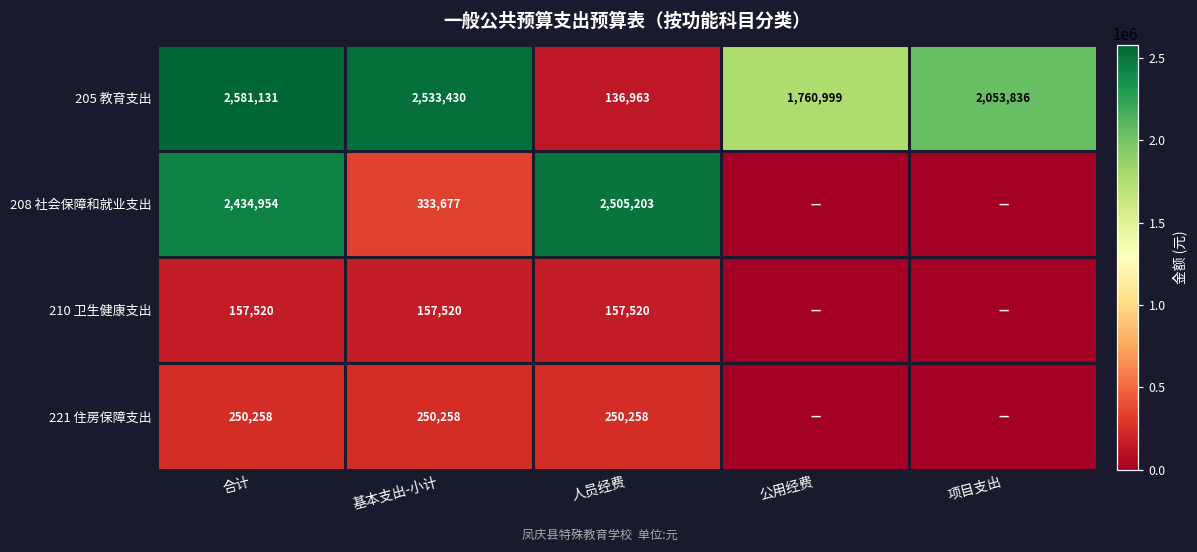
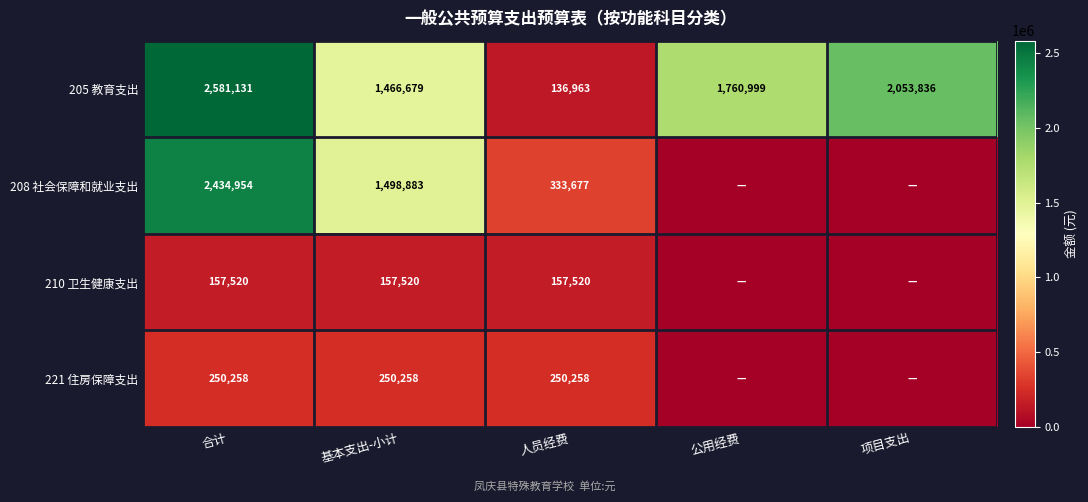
  {
    "205 教育支出": {
      "合计": "2,581,131",
-     "基本支出-小计": "2,533,430",
+     "基本支出-小计": "1,466,679",
      "人员经费": "136,963",
      "公用经费": "1,760,999",
      "项目支出": "2,053,836"
    },
    "208 社会保障和就业支出": {
      "合计": "2,434,954",
-     "基本支出-小计": "333,677",
-     "人员经费": "2,505,203"
+     "基本支出-小计": "1,498,883",
+     "人员经费": "333,677"
    },
    "210 卫生健康支出": {
      "合计": "157,520",
      "基本支出-小计": "157,520",
      "人员经费": "157,520"
    },
    "221 住房保障支出": {
      "合计": "250,258",
      "基本支出-小计": "250,258",
      "人员经费": "250,258"
    }
  }
